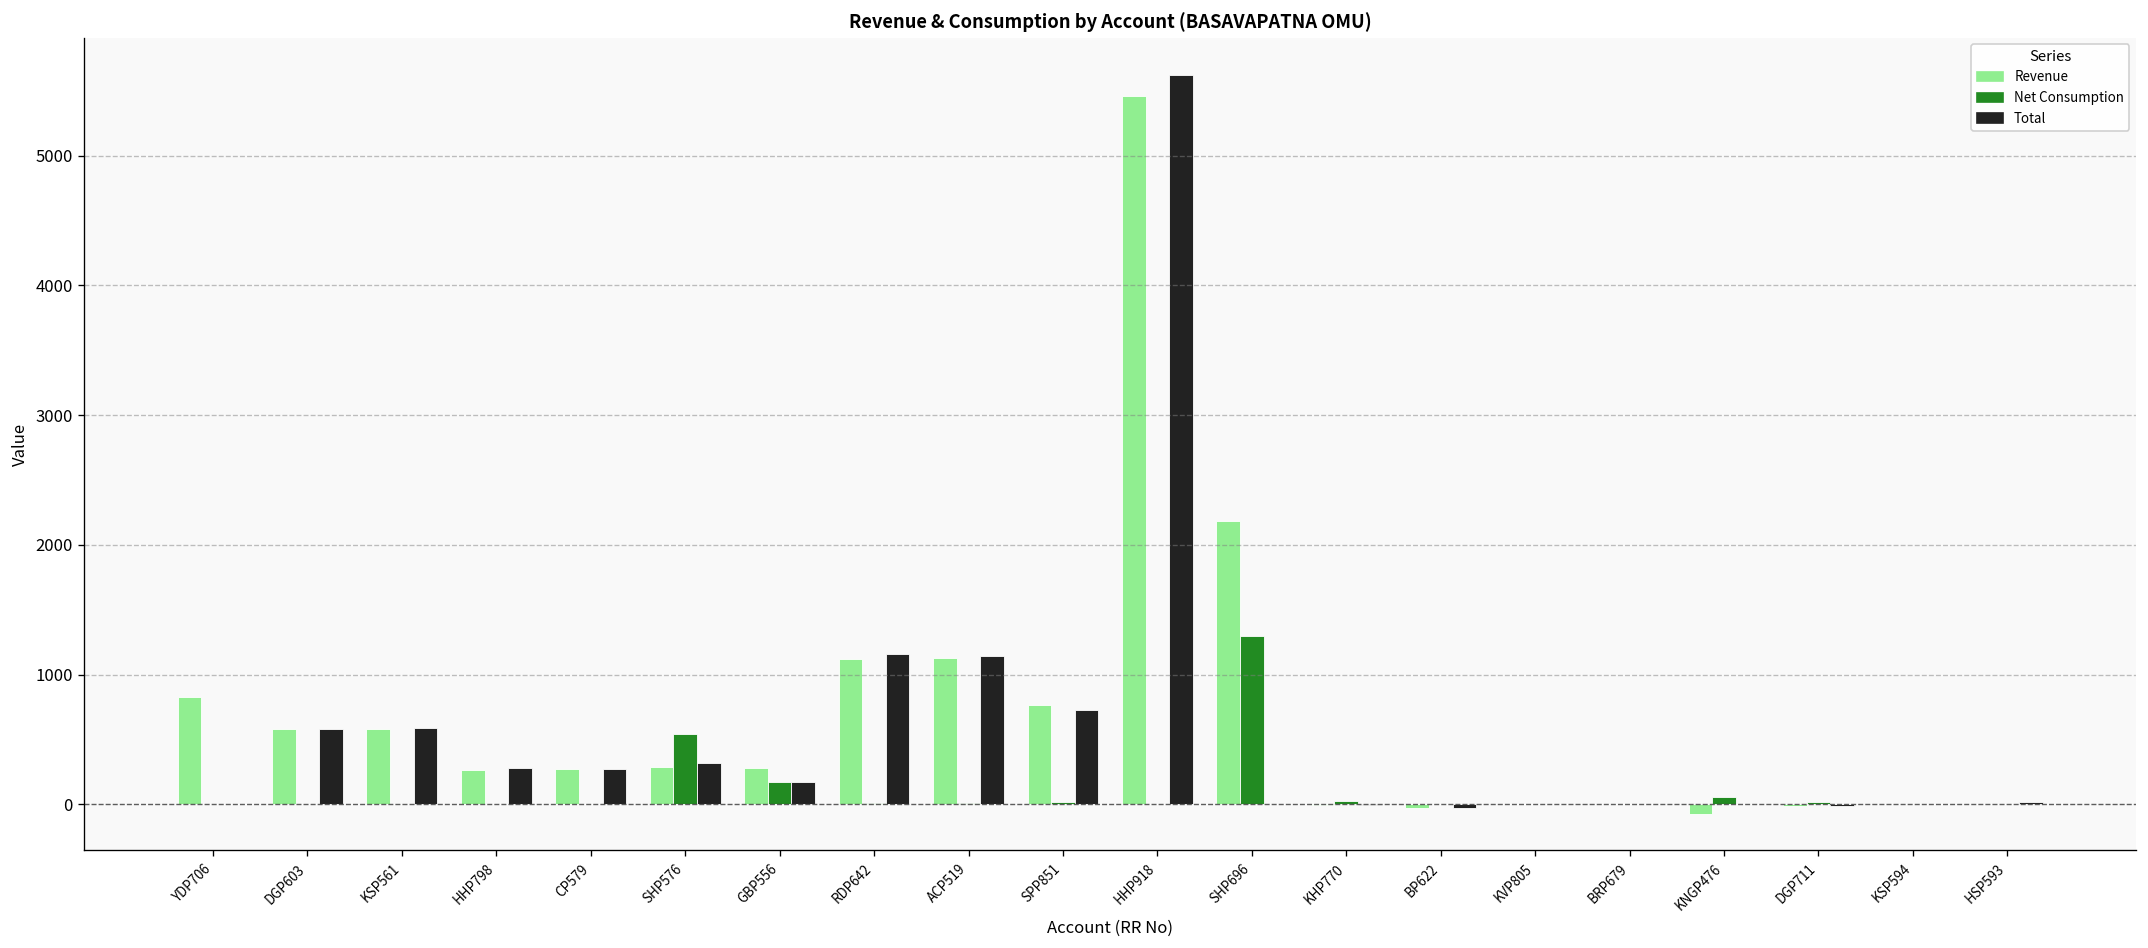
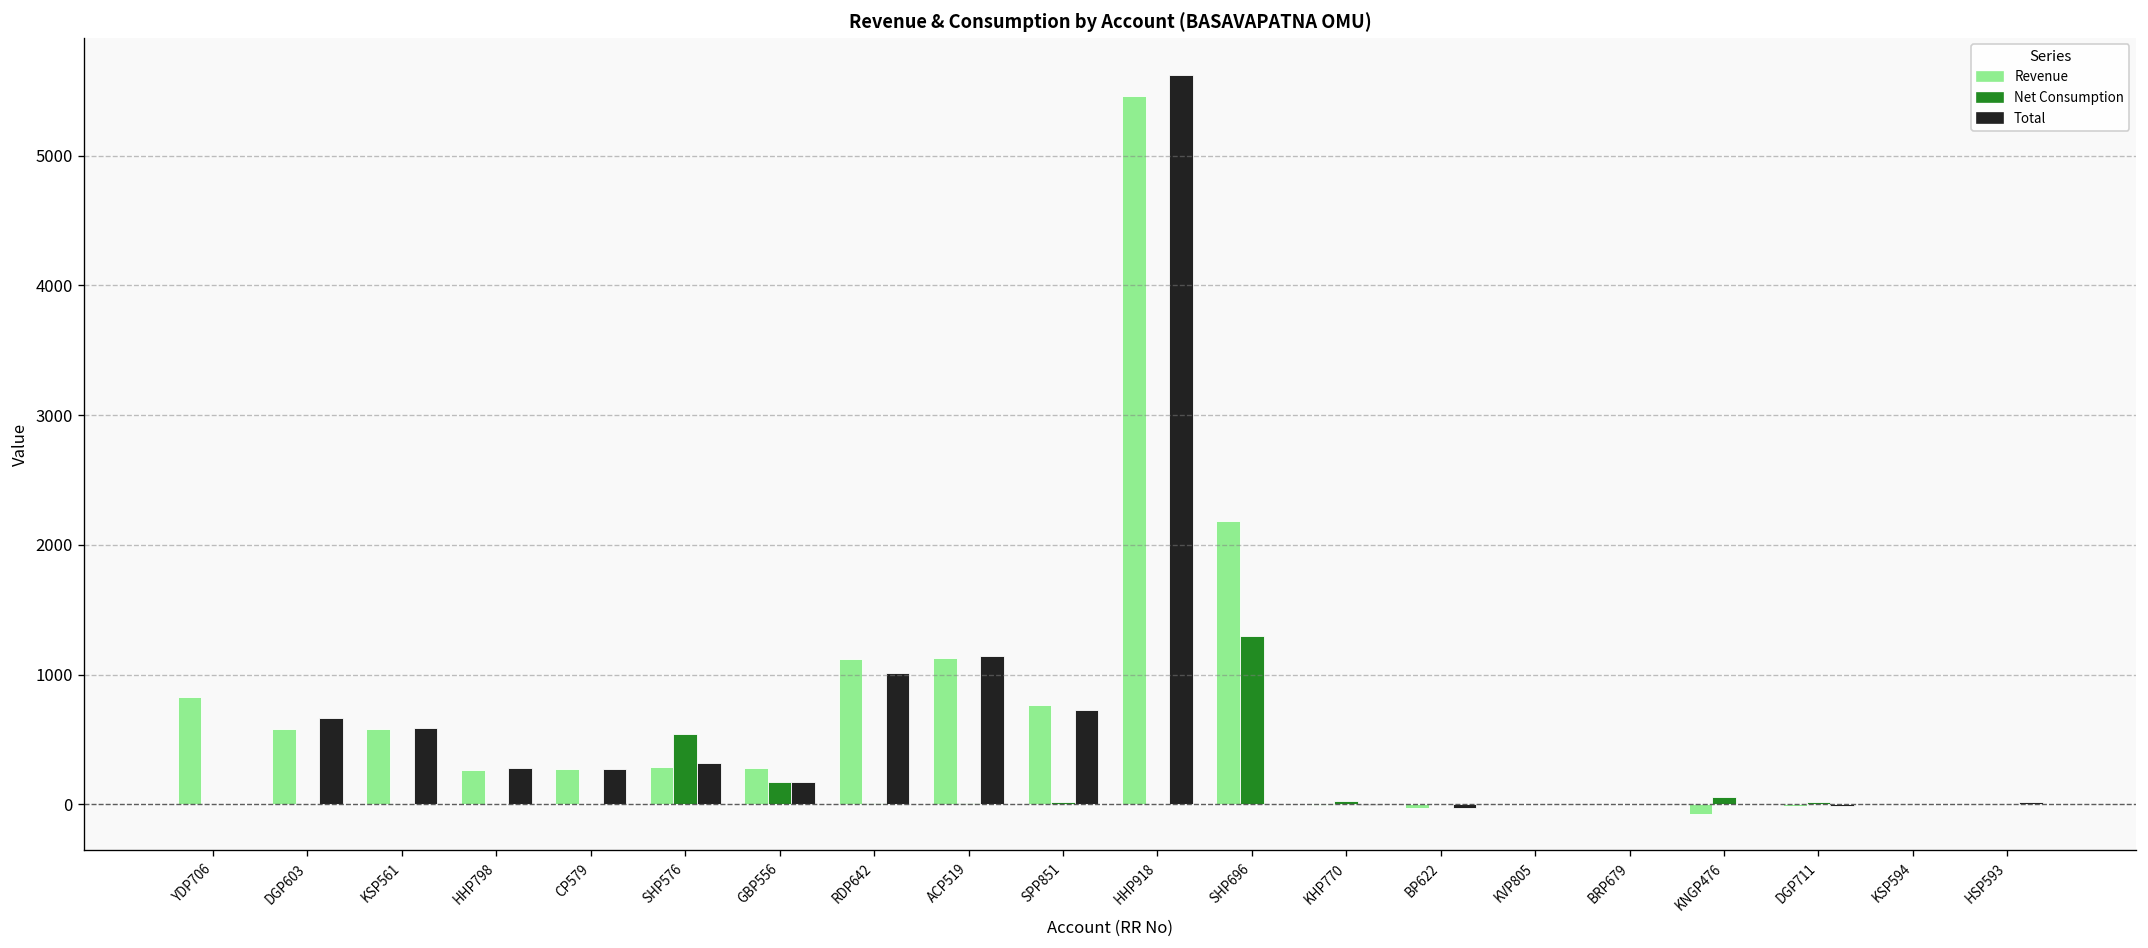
  {
    "Revenue": {
      "YDP706": 820,
      "DGP603": 580,
      "KSP561": 580,
      "HHP798": 260,
      "CP579": 270,
      "SHP576": 290,
      "GBP556": 280,
      "RDP642": 1120,
      "ACP519": 1120,
      "SPP851": 770,
      "HHP918": 5460,
      "SHP696": 2180,
      "BP622": -30,
      "KNGP476": -70,
      "KSP594": 0,
      "HSP593": 0
    },
    "Net Consumption": {
      "YDP706": 0,
      "DGP603": 0,
      "KSP561": 0,
      "HHP798": 0,
      "CP579": 0,
      "SHP576": 540,
      "GBP556": 170,
      "HHP918": 0,
      "SHP696": 1300,
      "KHP770": 20,
      "KNGP476": 60,
      "KSP594": 0,
      "HSP593": 0
    },
    "Total": {
-     "DGP603": 580,
+     "DGP603": 670,
      "KSP561": 580,
      "HHP798": 280,
      "CP579": 270,
      "SHP576": 320,
      "GBP556": 170,
-     "RDP642": 1160,
+     "RDP642": 1010,
      "ACP519": 1140,
      "SPP851": 720,
      "HHP918": 5630,
      "SHP696": 0,
      "BP622": -30,
      "KNGP476": 0,
      "KSP594": 0
    }
  }
